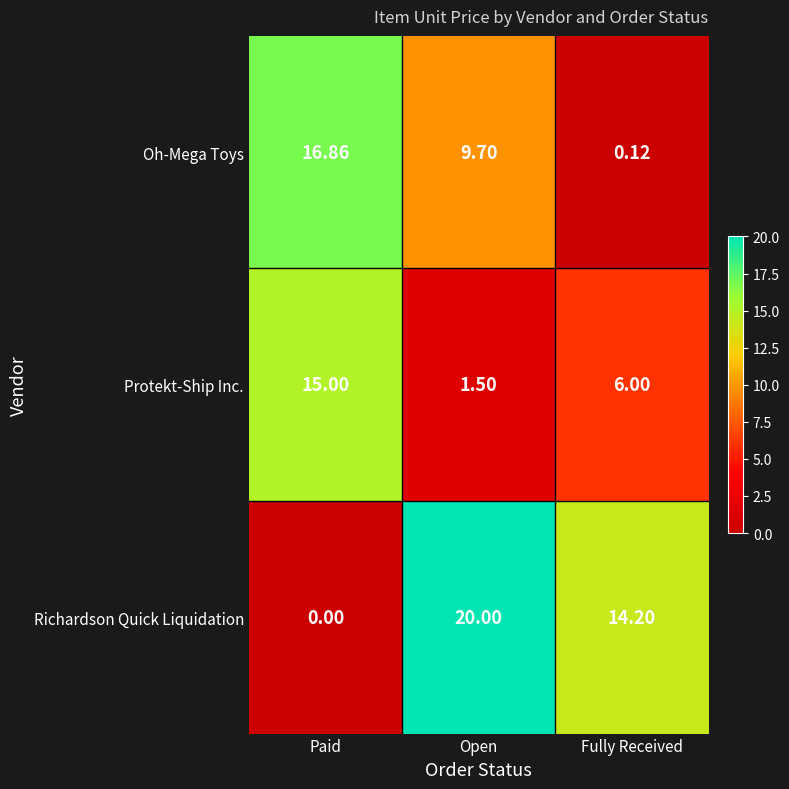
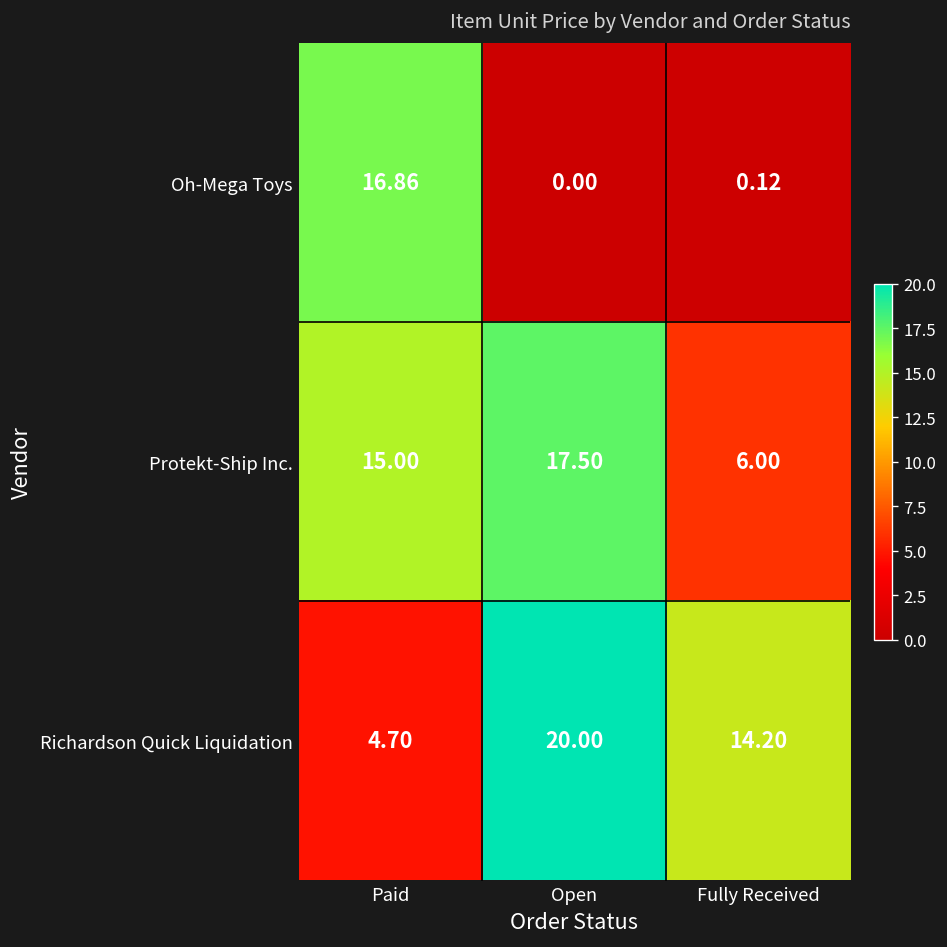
  {
    "Oh-Mega Toys": {
      "Paid": 16.86,
-     "Open": 9.70,
+     "Open": 0.00,
      "Fully Received": 0.12
    },
    "Protekt-Ship Inc.": {
      "Paid": 15.00,
-     "Open": 1.50,
+     "Open": 17.50,
      "Fully Received": 6.00
    },
    "Richardson Quick Liquidation": {
-     "Paid": 0.00,
+     "Paid": 4.70,
      "Open": 20.00,
      "Fully Received": 14.20
    }
  }
